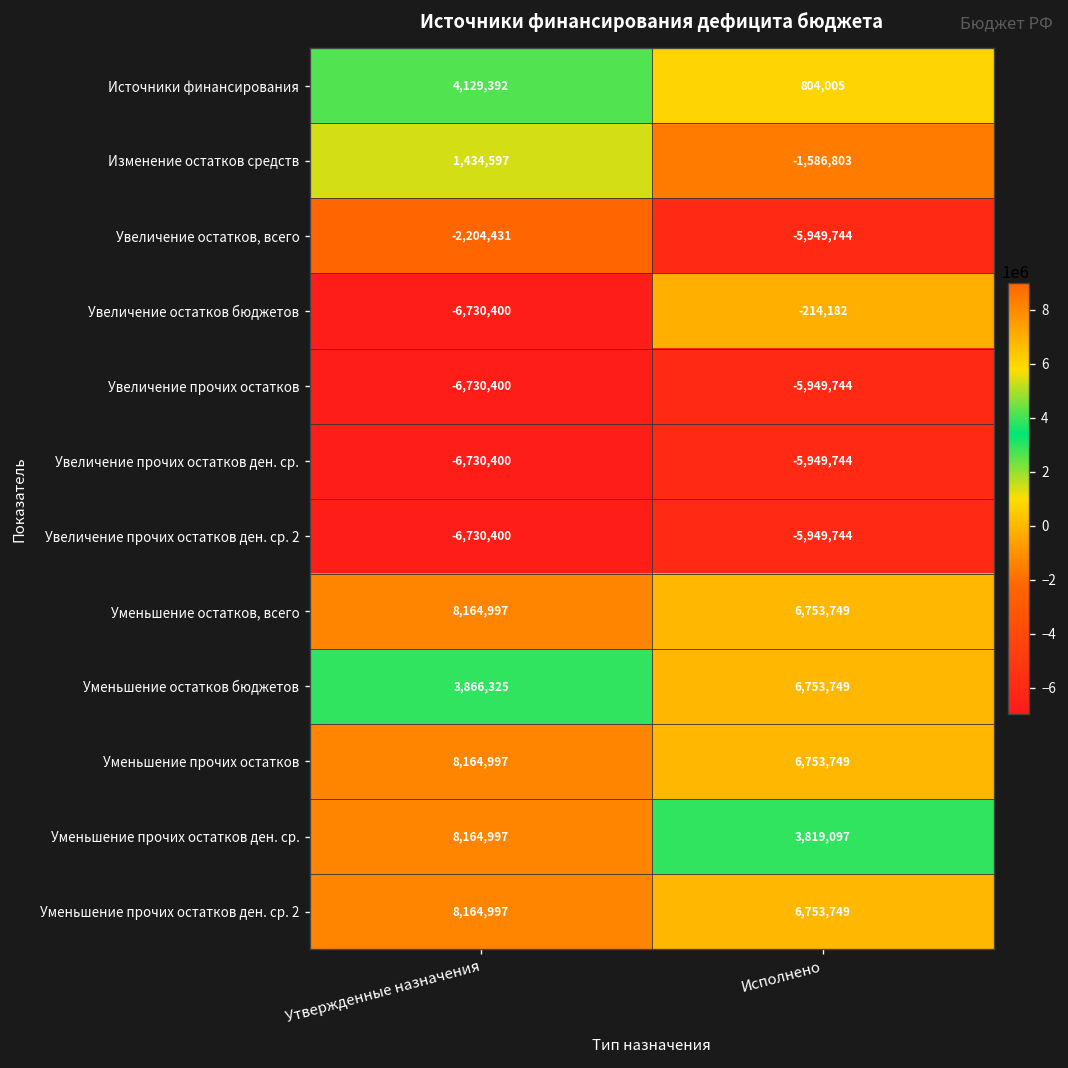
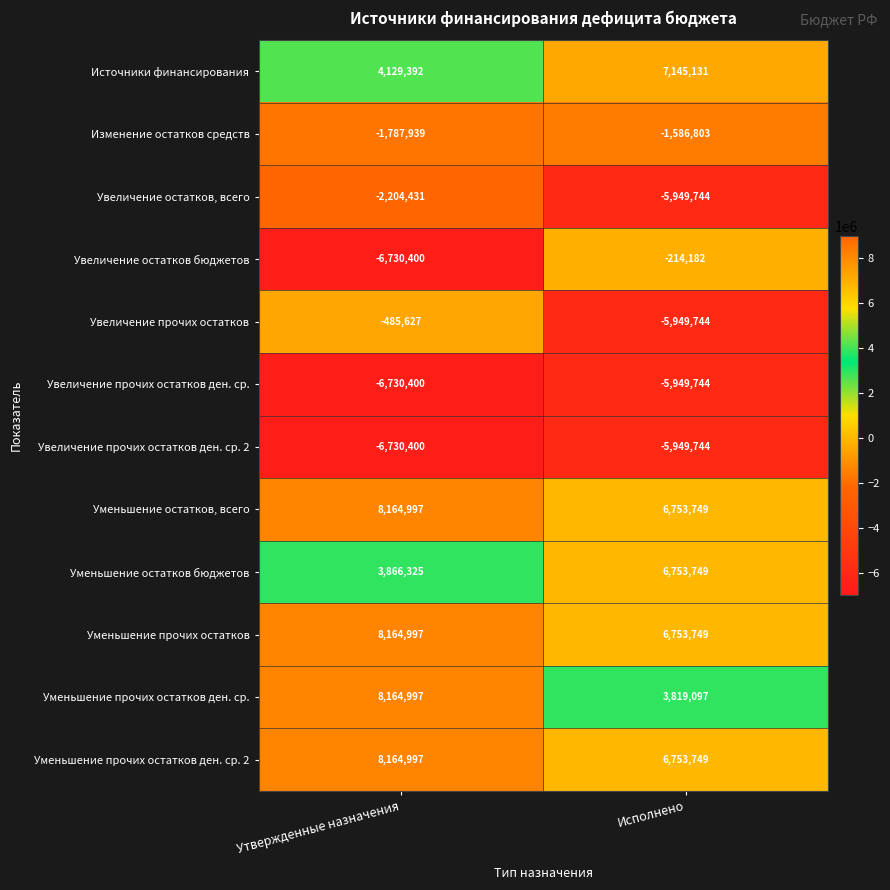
  {
    "Источники финансирования": {
      "Утвержденные назначения": "4,129,392",
-     "Исполнено": "804,005"
+     "Исполнено": "7,145,131"
    },
    "Изменение остатков средств": {
-     "Утвержденные назначения": "1,434,597",
+     "Утвержденные назначения": "-1,787,939",
      "Исполнено": "-1,586,803"
    },
    "Увеличение остатков, всего": {
      "Утвержденные назначения": "-2,204,431",
      "Исполнено": "-5,949,744"
    },
    "Увеличение остатков бюджетов": {
      "Утвержденные назначения": "-6,730,400",
      "Исполнено": "-214,182"
    },
    "Увеличение прочих остатков": {
-     "Утвержденные назначения": "-6,730,400",
+     "Утвержденные назначения": "-485,627",
      "Исполнено": "-5,949,744"
    },
    "Увеличение прочих остатков ден. ср.": {
      "Утвержденные назначения": "-6,730,400",
      "Исполнено": "-5,949,744"
    },
    "Увеличение прочих остатков ден. ср. 2": {
      "Утвержденные назначения": "-6,730,400",
      "Исполнено": "-5,949,744"
    },
    "Уменьшение остатков, всего": {
      "Утвержденные назначения": "8,164,997",
      "Исполнено": "6,753,749"
    },
    "Уменьшение остатков бюджетов": {
      "Утвержденные назначения": "3,866,325",
      "Исполнено": "6,753,749"
    },
    "Уменьшение прочих остатков": {
      "Утвержденные назначения": "8,164,997",
      "Исполнено": "6,753,749"
    },
    "Уменьшение прочих остатков ден. ср.": {
      "Утвержденные назначения": "8,164,997",
      "Исполнено": "3,819,097"
    },
    "Уменьшение прочих остатков ден. ср. 2": {
      "Утвержденные назначения": "8,164,997",
      "Исполнено": "6,753,749"
    }
  }
